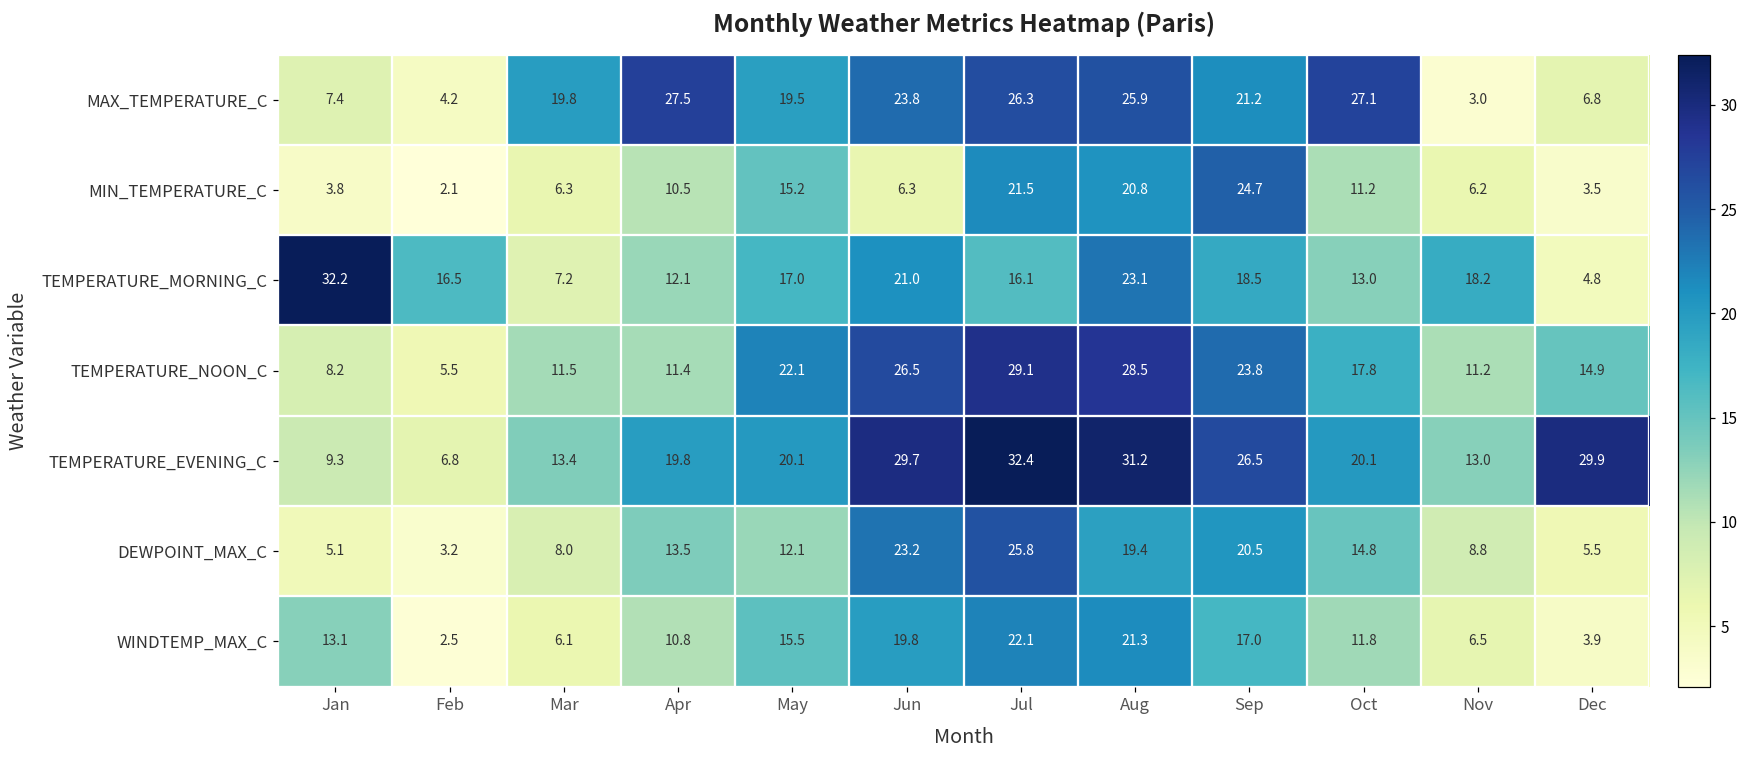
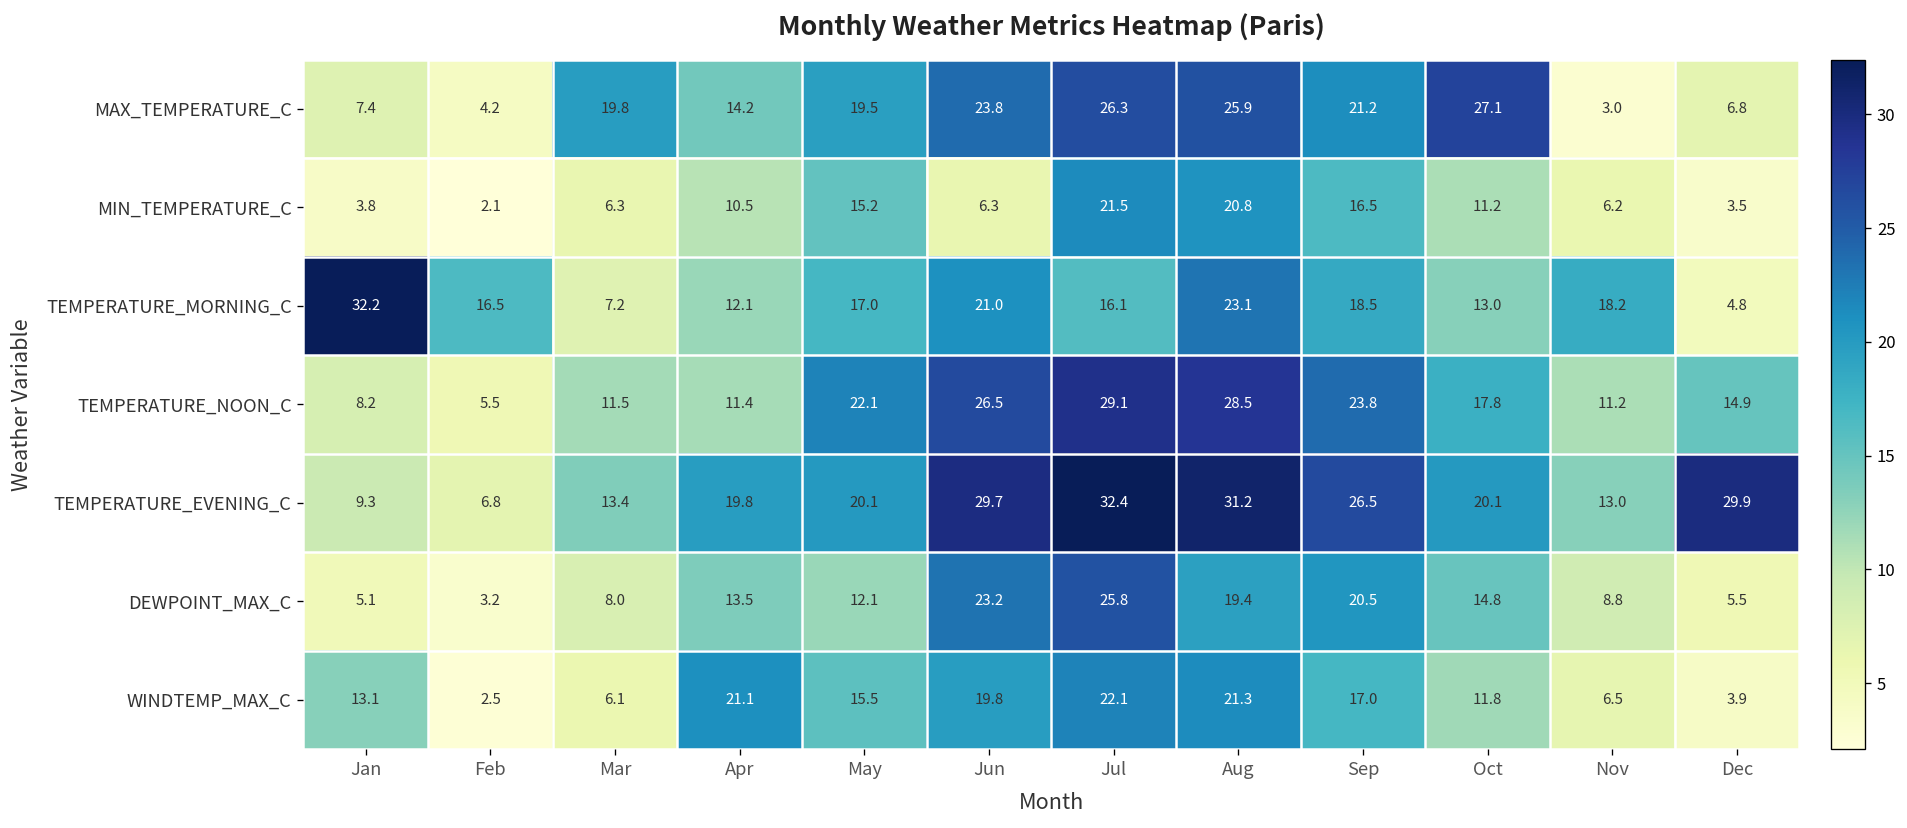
  {
    "MAX_TEMPERATURE_C": {
      "Jan": 7.4,
      "Feb": 4.2,
      "Mar": 19.8,
-     "Apr": 27.5,
+     "Apr": 14.2,
      "May": 19.5,
      "Jun": 23.8,
      "Jul": 26.3,
      "Aug": 25.9,
      "Sep": 21.2,
      "Oct": 27.1,
      "Nov": 3.0,
      "Dec": 6.8
    },
    "MIN_TEMPERATURE_C": {
      "Jan": 3.8,
      "Feb": 2.1,
      "Mar": 6.3,
      "Apr": 10.5,
      "May": 15.2,
      "Jun": 6.3,
      "Jul": 21.5,
      "Aug": 20.8,
-     "Sep": 24.7,
+     "Sep": 16.5,
      "Oct": 11.2,
      "Nov": 6.2,
      "Dec": 3.5
    },
    "TEMPERATURE_MORNING_C": {
      "Jan": 32.2,
      "Feb": 16.5,
      "Mar": 7.2,
      "Apr": 12.1,
      "May": 17.0,
      "Jun": 21.0,
      "Jul": 16.1,
      "Aug": 23.1,
      "Sep": 18.5,
      "Oct": 13.0,
      "Nov": 18.2,
      "Dec": 4.8
    },
    "TEMPERATURE_NOON_C": {
      "Jan": 8.2,
      "Feb": 5.5,
      "Mar": 11.5,
      "Apr": 11.4,
      "May": 22.1,
      "Jun": 26.5,
      "Jul": 29.1,
      "Aug": 28.5,
      "Sep": 23.8,
      "Oct": 17.8,
      "Nov": 11.2,
      "Dec": 14.9
    },
    "TEMPERATURE_EVENING_C": {
      "Jan": 9.3,
      "Feb": 6.8,
      "Mar": 13.4,
      "Apr": 19.8,
      "May": 20.1,
      "Jun": 29.7,
      "Jul": 32.4,
      "Aug": 31.2,
      "Sep": 26.5,
      "Oct": 20.1,
      "Nov": 13.0,
      "Dec": 29.9
    },
    "DEWPOINT_MAX_C": {
      "Jan": 5.1,
      "Feb": 3.2,
      "Mar": 8.0,
      "Apr": 13.5,
      "May": 12.1,
      "Jun": 23.2,
      "Jul": 25.8,
      "Aug": 19.4,
      "Sep": 20.5,
      "Oct": 14.8,
      "Nov": 8.8,
      "Dec": 5.5
    },
    "WINDTEMP_MAX_C": {
      "Jan": 13.1,
      "Feb": 2.5,
      "Mar": 6.1,
-     "Apr": 10.8,
+     "Apr": 21.1,
      "May": 15.5,
      "Jun": 19.8,
      "Jul": 22.1,
      "Aug": 21.3,
      "Sep": 17.0,
      "Oct": 11.8,
      "Nov": 6.5,
      "Dec": 3.9
    }
  }
